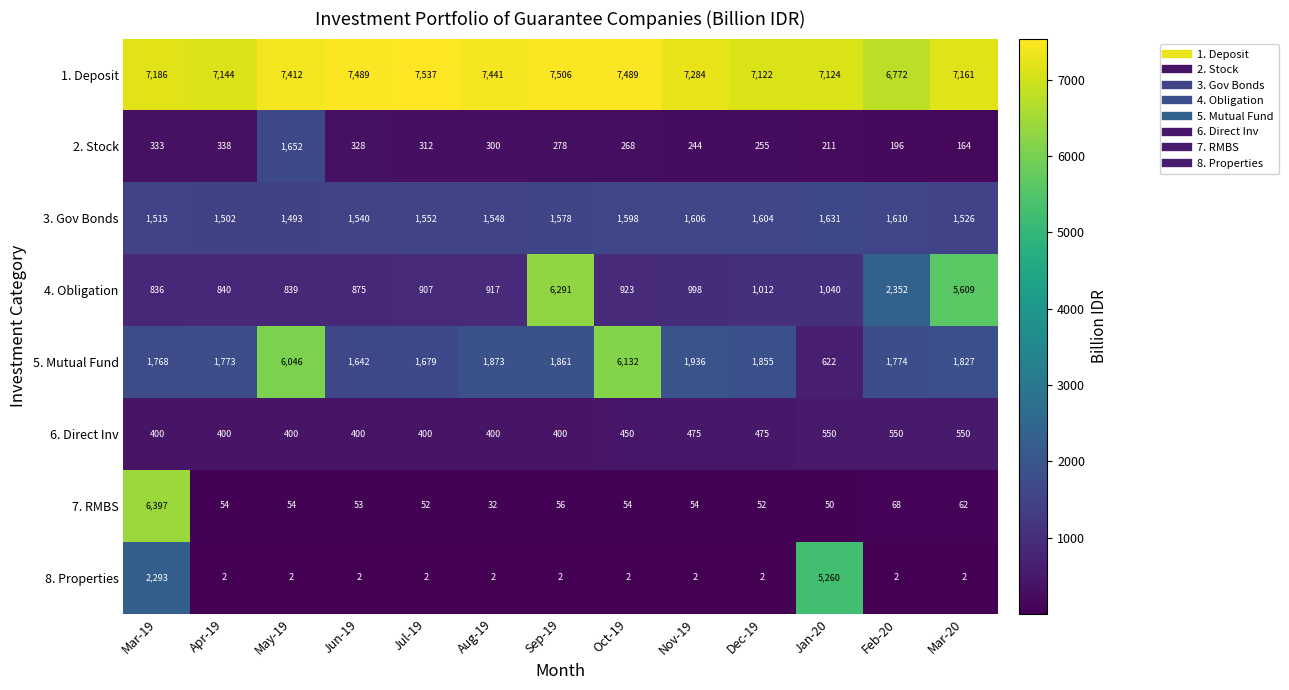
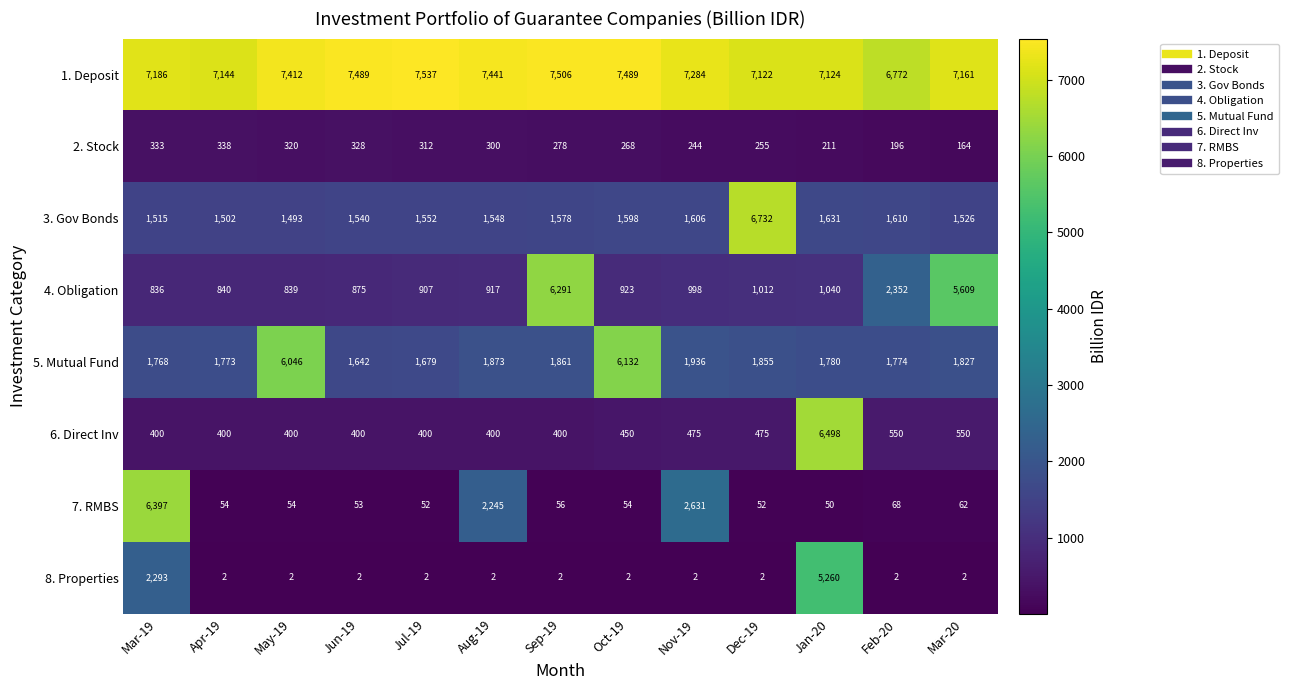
  {
    "1. Deposit": {
      "Mar-19": "7,186",
      "Apr-19": "7,144",
      "May-19": "7,412",
      "Jun-19": "7,489",
      "Jul-19": "7,537",
      "Aug-19": "7,441",
      "Sep-19": "7,506",
      "Oct-19": "7,489",
      "Nov-19": "7,284",
      "Dec-19": "7,122",
      "Jan-20": "7,124",
      "Feb-20": "6,772",
      "Mar-20": "7,161"
    },
    "2. Stock": {
      "Mar-19": "333",
      "Apr-19": "338",
-     "May-19": "1,652",
+     "May-19": "320",
      "Jun-19": "328",
      "Jul-19": "312",
      "Aug-19": "300",
      "Sep-19": "278",
      "Oct-19": "268",
      "Nov-19": "244",
      "Dec-19": "255",
      "Jan-20": "211",
      "Feb-20": "196",
      "Mar-20": "164"
    },
    "3. Gov Bonds": {
      "Mar-19": "1,515",
      "Apr-19": "1,502",
      "May-19": "1,493",
      "Jun-19": "1,540",
      "Jul-19": "1,552",
      "Aug-19": "1,548",
      "Sep-19": "1,578",
      "Oct-19": "1,598",
      "Nov-19": "1,606",
-     "Dec-19": "1,604",
+     "Dec-19": "6,732",
      "Jan-20": "1,631",
      "Feb-20": "1,610",
      "Mar-20": "1,526"
    },
    "4. Obligation": {
      "Mar-19": "836",
      "Apr-19": "840",
      "May-19": "839",
      "Jun-19": "875",
      "Jul-19": "907",
      "Aug-19": "917",
      "Sep-19": "6,291",
      "Oct-19": "923",
      "Nov-19": "998",
      "Dec-19": "1,012",
      "Jan-20": "1,040",
      "Feb-20": "2,352",
      "Mar-20": "5,609"
    },
    "5. Mutual Fund": {
      "Mar-19": "1,768",
      "Apr-19": "1,773",
      "May-19": "6,046",
      "Jun-19": "1,642",
      "Jul-19": "1,679",
      "Aug-19": "1,873",
      "Sep-19": "1,861",
      "Oct-19": "6,132",
      "Nov-19": "1,936",
      "Dec-19": "1,855",
-     "Jan-20": "622",
+     "Jan-20": "1,780",
      "Feb-20": "1,774",
      "Mar-20": "1,827"
    },
    "6. Direct Inv": {
      "Mar-19": "400",
      "Apr-19": "400",
      "May-19": "400",
      "Jun-19": "400",
      "Jul-19": "400",
      "Aug-19": "400",
      "Sep-19": "400",
      "Oct-19": "450",
      "Nov-19": "475",
      "Dec-19": "475",
-     "Jan-20": "550",
+     "Jan-20": "6,498",
      "Feb-20": "550",
      "Mar-20": "550"
    },
    "7. RMBS": {
      "Mar-19": "6,397",
      "Apr-19": "54",
      "May-19": "54",
      "Jun-19": "53",
      "Jul-19": "52",
-     "Aug-19": "32",
+     "Aug-19": "2,245",
      "Sep-19": "56",
      "Oct-19": "54",
-     "Nov-19": "54",
+     "Nov-19": "2,631",
      "Dec-19": "52",
      "Jan-20": "50",
      "Feb-20": "68",
      "Mar-20": "62"
    },
    "8. Properties": {
      "Mar-19": "2,293",
      "Apr-19": "2",
      "May-19": "2",
      "Jun-19": "2",
      "Jul-19": "2",
      "Aug-19": "2",
      "Sep-19": "2",
      "Oct-19": "2",
      "Nov-19": "2",
      "Dec-19": "2",
      "Jan-20": "5,260",
      "Feb-20": "2",
      "Mar-20": "2"
    }
  }
